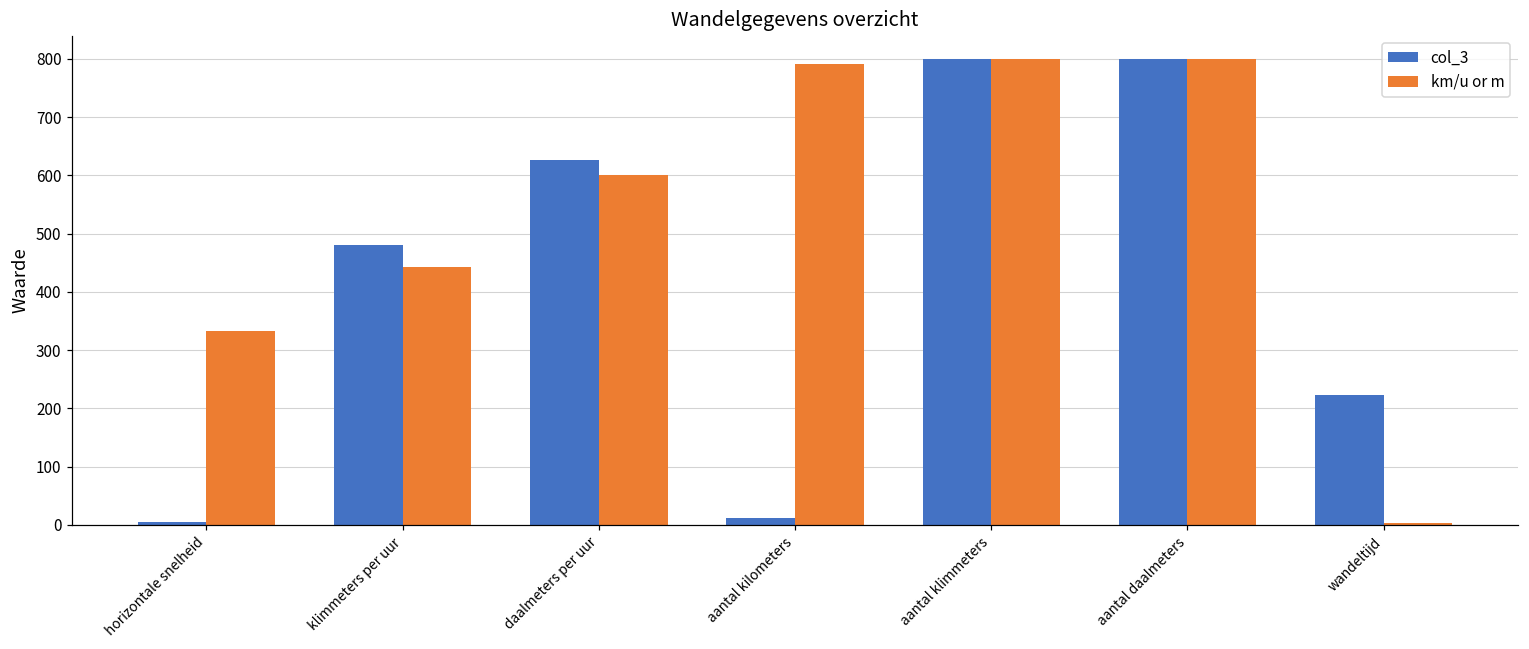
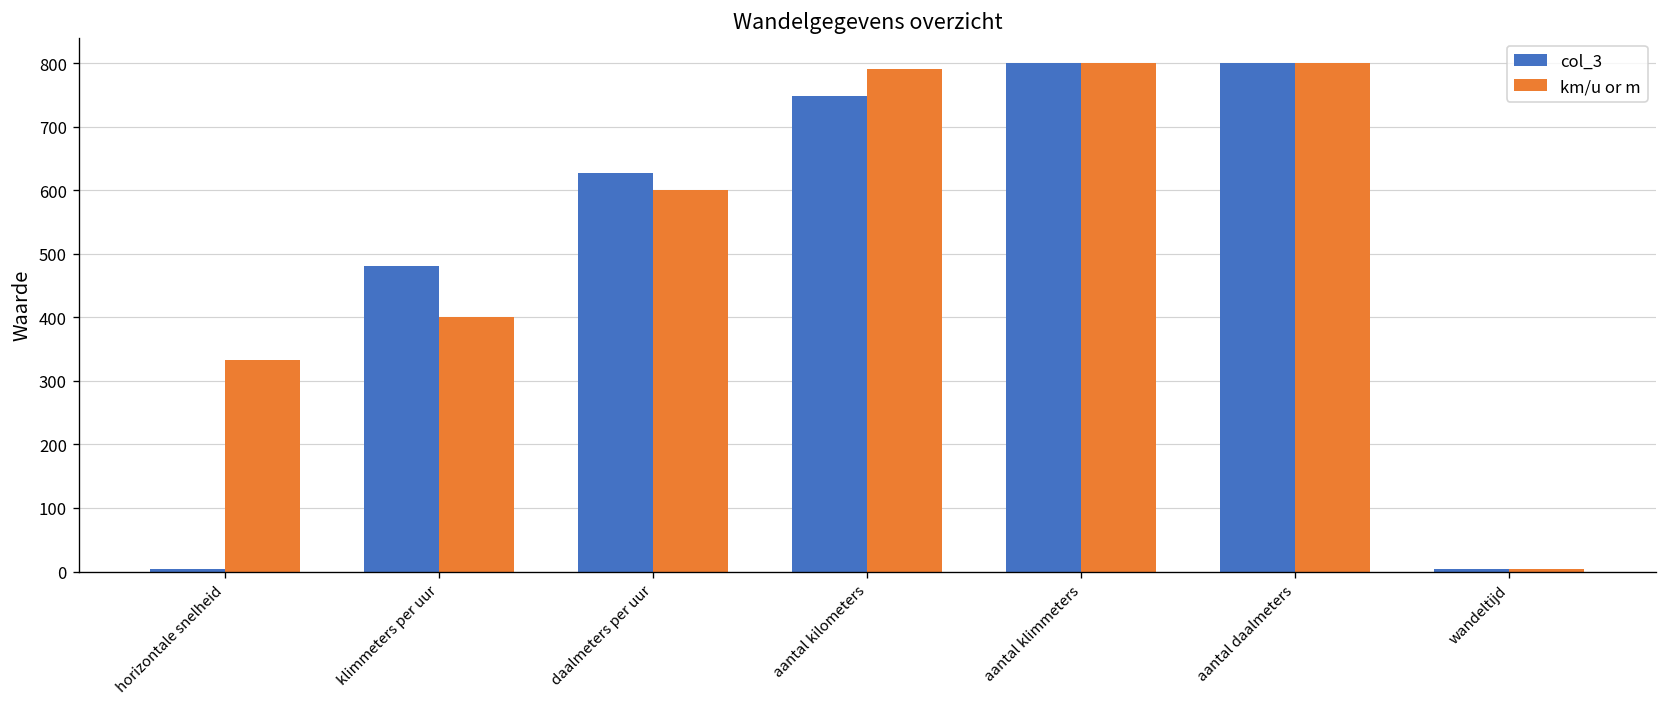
  {
    "col_3": {
      "klimmeters per uur": 480,
      "daalmeters per uur": 630,
-     "aantal kilometers": 10,
+     "aantal kilometers": 750,
      "aantal klimmeters": 800,
      "aantal daalmeters": 800,
-     "wandeltijd": 220
+     "wandeltijd": 0
    },
    "km/u or m": {
      "horizontale snelheid": 330,
-     "klimmeters per uur": 440,
+     "klimmeters per uur": 400,
      "daalmeters per uur": 600,
      "aantal kilometers": 790,
      "aantal klimmeters": 800,
      "aantal daalmeters": 800
    }
  }
